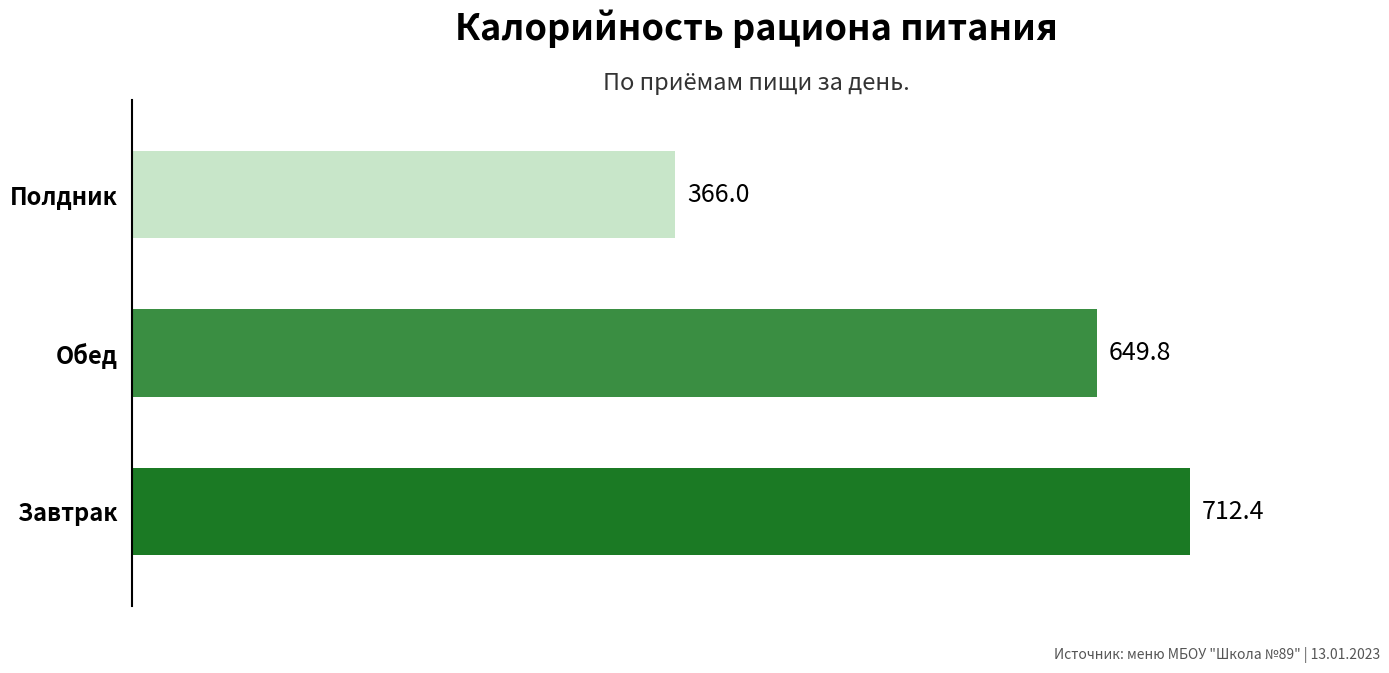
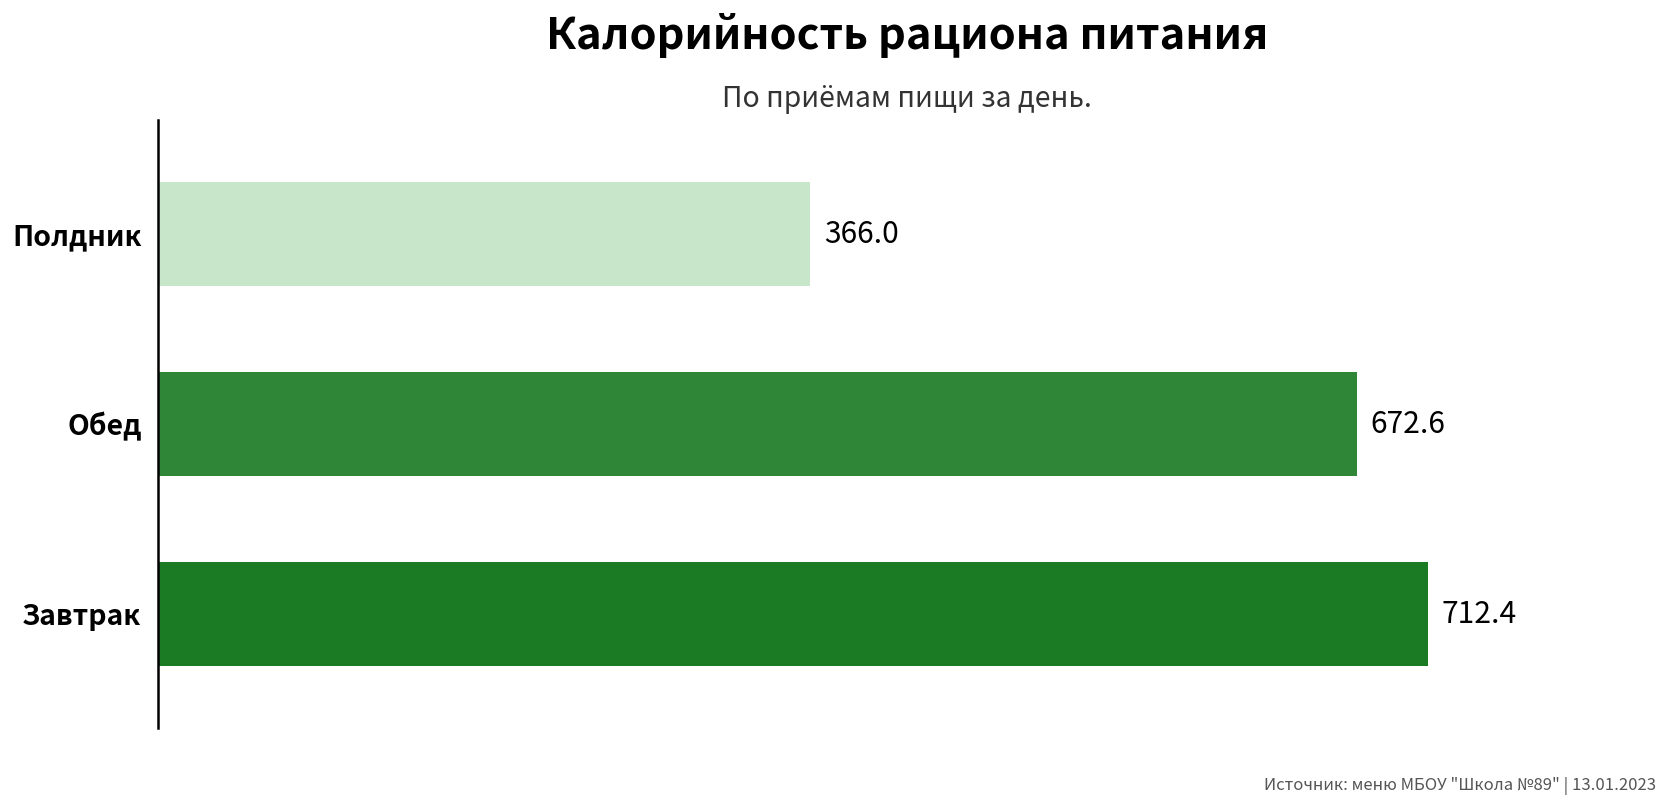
  {
    "Полдник": 366.0,
-   "Обед": 649.8,
+   "Обед": 672.6,
    "Завтрак": 712.4
  }
